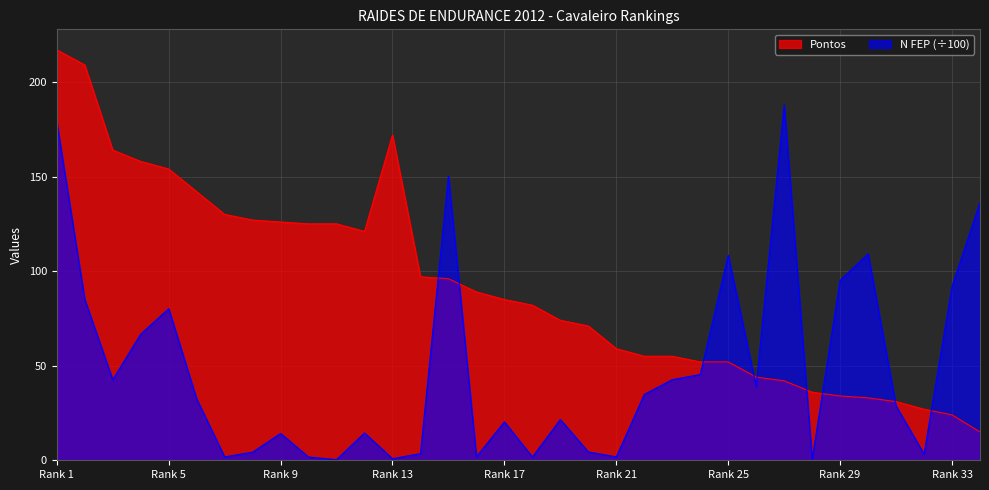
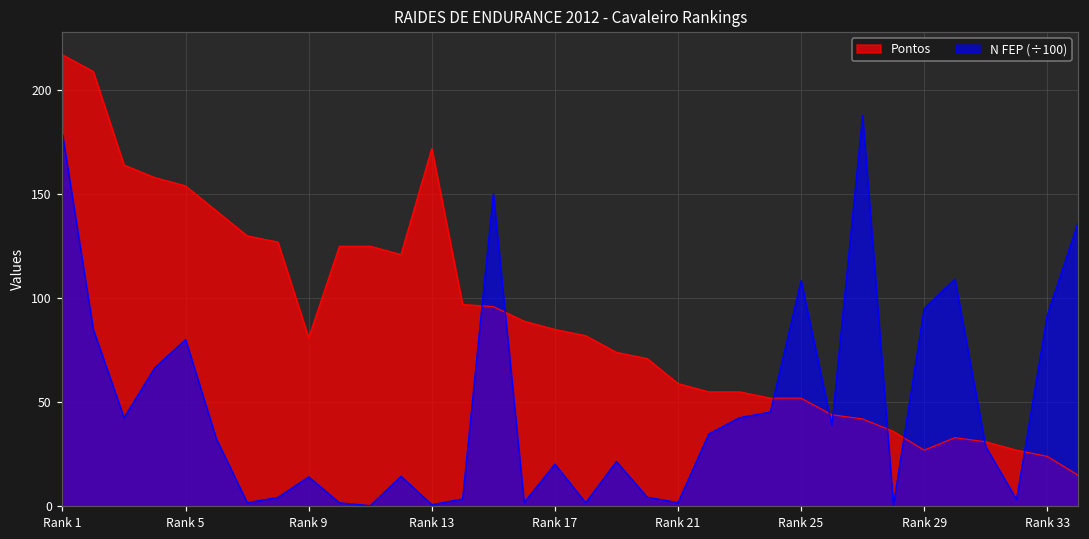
  {
    "Pontos": {
      "Rank 1": 217,
      "Rank 5": 154,
-     "Rank 9": 126,
+     "Rank 9": 81,
      "Rank 13": 172,
      "Rank 17": 85,
      "Rank 21": 59,
      "Rank 25": 52,
-     "Rank 29": 34,
+     "Rank 29": 27,
      "Rank 33": 24
    },
    "N FEP (÷100)": {
      "Rank 1": 179,
      "Rank 5": 80,
      "Rank 9": 14,
      "Rank 13": 1,
      "Rank 17": 20,
      "Rank 21": 2,
      "Rank 25": 108,
      "Rank 29": 95,
      "Rank 33": 92
    }
  }
